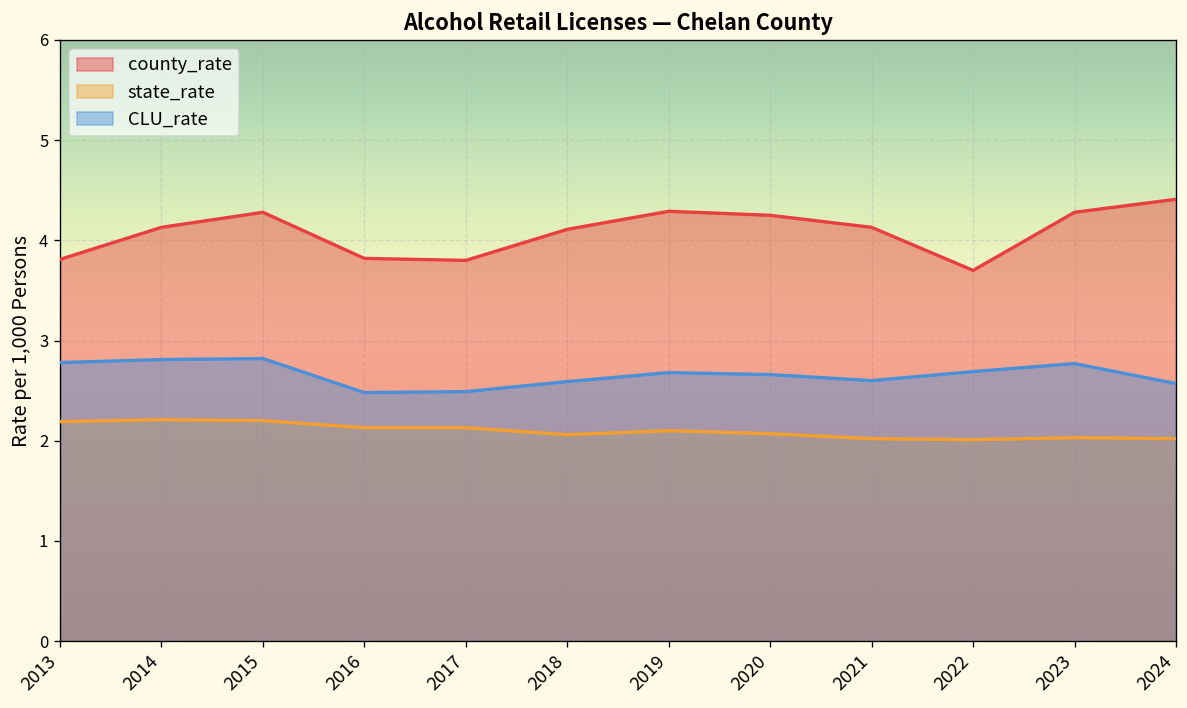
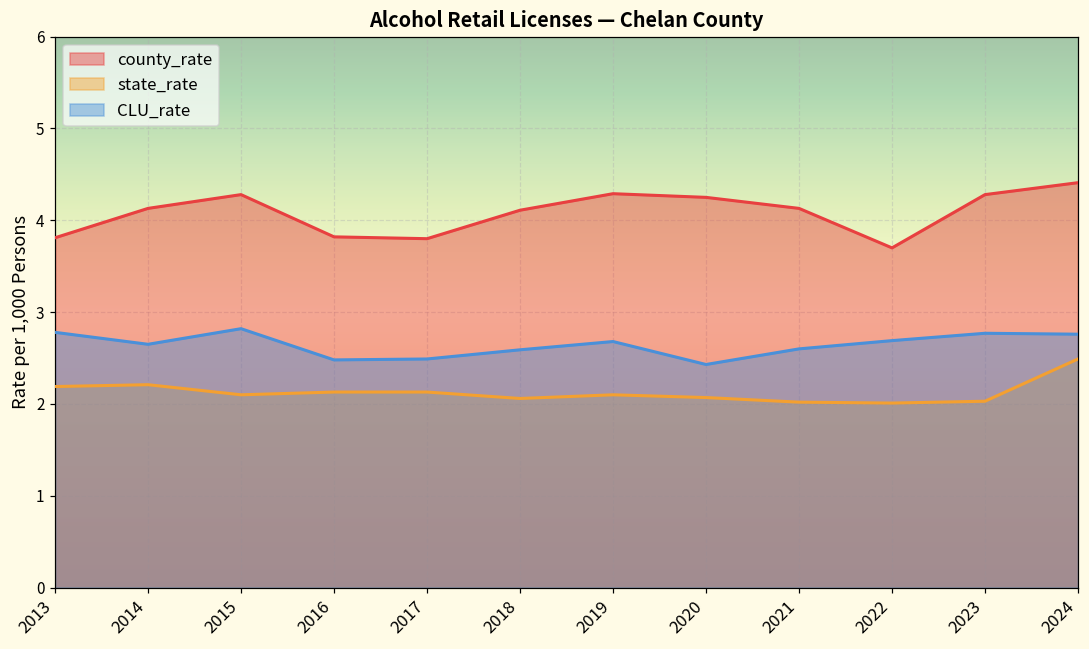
  {
    "county_rate": {
      "2013": 3.8,
      "2014": 4.1,
      "2015": 4.3,
      "2016": 3.8,
      "2017": 3.8,
      "2018": 4.1,
      "2019": 4.3,
      "2020": 4.3,
      "2021": 4.1,
      "2022": 3.7,
      "2023": 4.3,
      "2024": 4.4
    },
    "state_rate": {
      "2013": 2.2,
      "2014": 2.2,
-     "2015": 2.2,
+     "2015": 2.1,
      "2016": 2.1,
      "2017": 2.1,
      "2018": 2.1,
      "2019": 2.1,
      "2020": 2.1,
      "2021": 2.0,
      "2022": 2.0,
      "2023": 2.0,
-     "2024": 2.0
+     "2024": 2.5
    },
    "CLU_rate": {
      "2013": 2.8,
-     "2014": 2.8,
+     "2014": 2.7,
      "2015": 2.8,
      "2016": 2.5,
      "2017": 2.5,
      "2018": 2.6,
      "2019": 2.7,
-     "2020": 2.7,
+     "2020": 2.4,
      "2021": 2.6,
      "2022": 2.7,
      "2023": 2.8,
-     "2024": 2.6
+     "2024": 2.8
    }
  }
